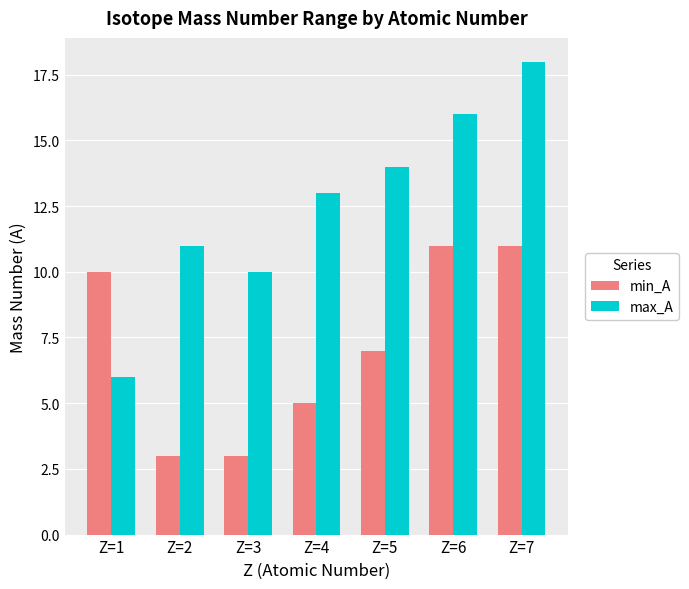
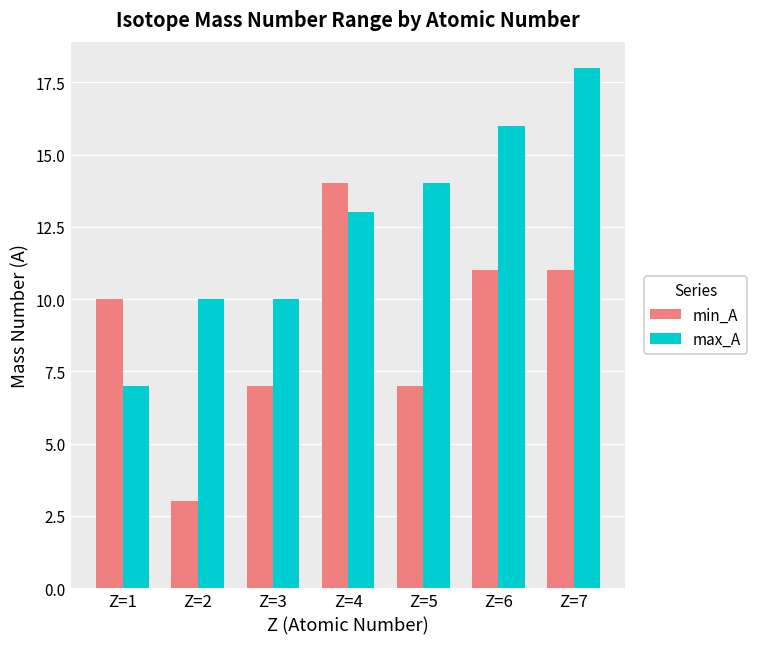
  {
    "min_A": {
      "Z=1": 10,
      "Z=2": 3,
-     "Z=3": 3,
-     "Z=4": 5,
+     "Z=3": 7,
+     "Z=4": 14,
      "Z=5": 7,
      "Z=6": 11,
      "Z=7": 11
    },
    "max_A": {
-     "Z=1": 6,
-     "Z=2": 11,
+     "Z=1": 7,
+     "Z=2": 10,
      "Z=3": 10,
      "Z=4": 13,
      "Z=5": 14,
      "Z=6": 16,
      "Z=7": 18
    }
  }
